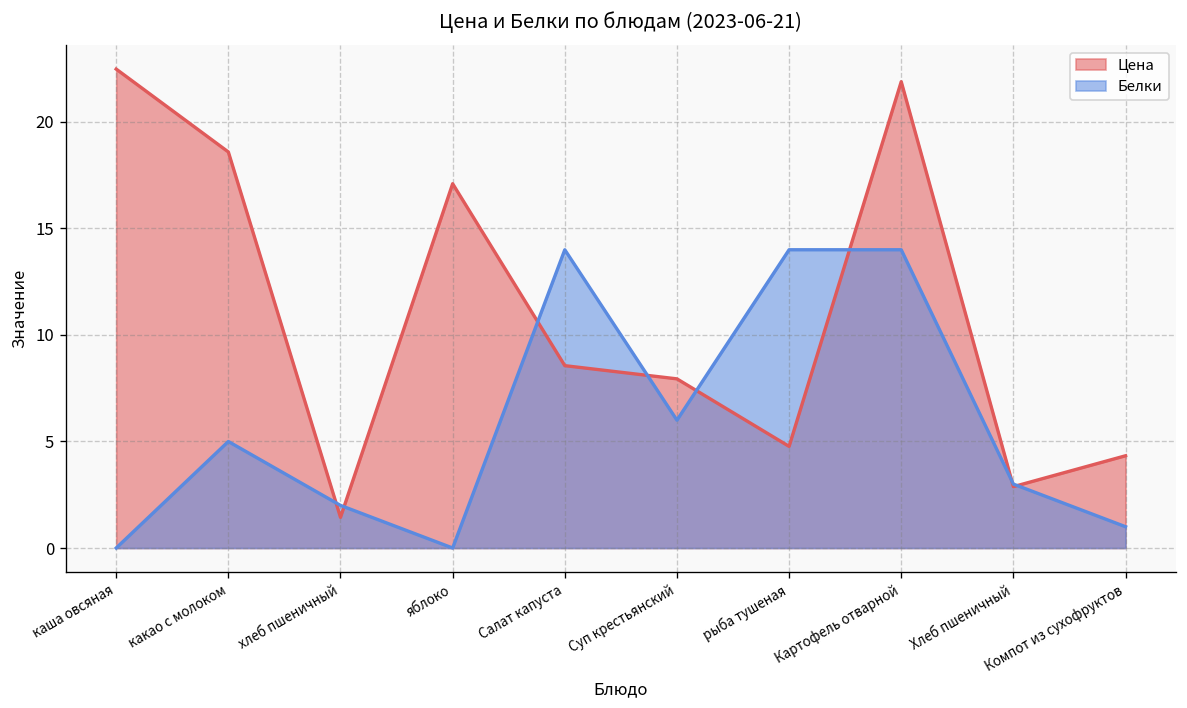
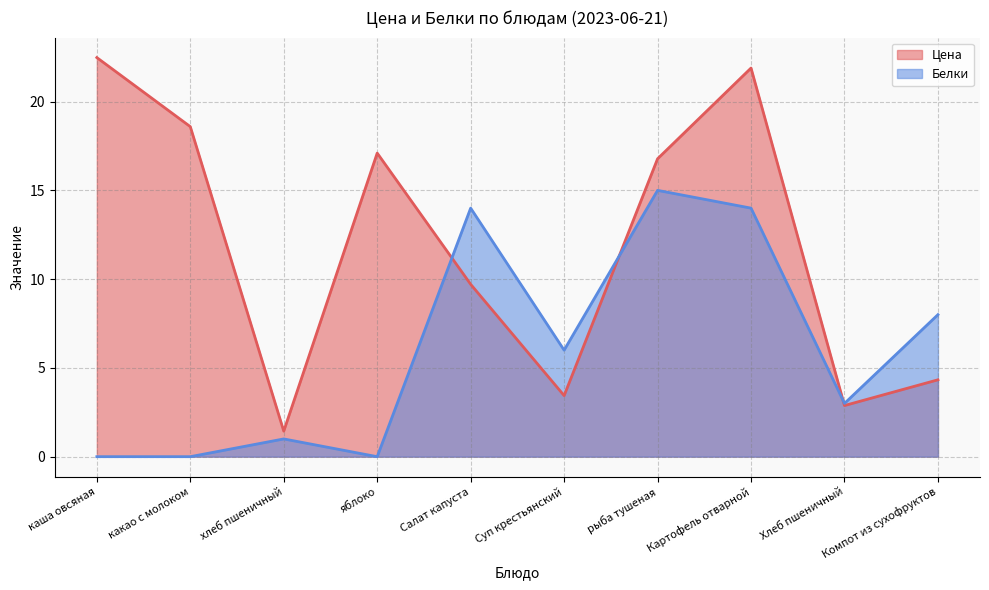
  {
    "Цена": {
      "каша овсяная": 22.5,
      "какао с молоком": 18.6,
      "хлеб пшеничный": 1.4,
      "яблоко": 17.1,
-     "Салат капуста": 8.6,
-     "Суп крестьянский": 7.9,
-     "рыба тушеная": 4.8,
+     "Салат капуста": 9.7,
+     "Суп крестьянский": 3.4,
+     "рыба тушеная": 16.8,
      "Картофель отварной": 21.9,
      "Компот из сухофруктов": 4.3
    },
    "Белки": {
      "каша овсяная": 0,
-     "какао с молоком": 5,
-     "хлеб пшеничный": 2,
+     "какао с молоком": 0,
+     "хлеб пшеничный": 1,
      "яблоко": 0,
      "Салат капуста": 14,
      "Суп крестьянский": 6,
-     "рыба тушеная": 14,
+     "рыба тушеная": 15,
      "Картофель отварной": 14,
-     "Компот из сухофруктов": 1
+     "Компот из сухофруктов": 8
    }
  }
